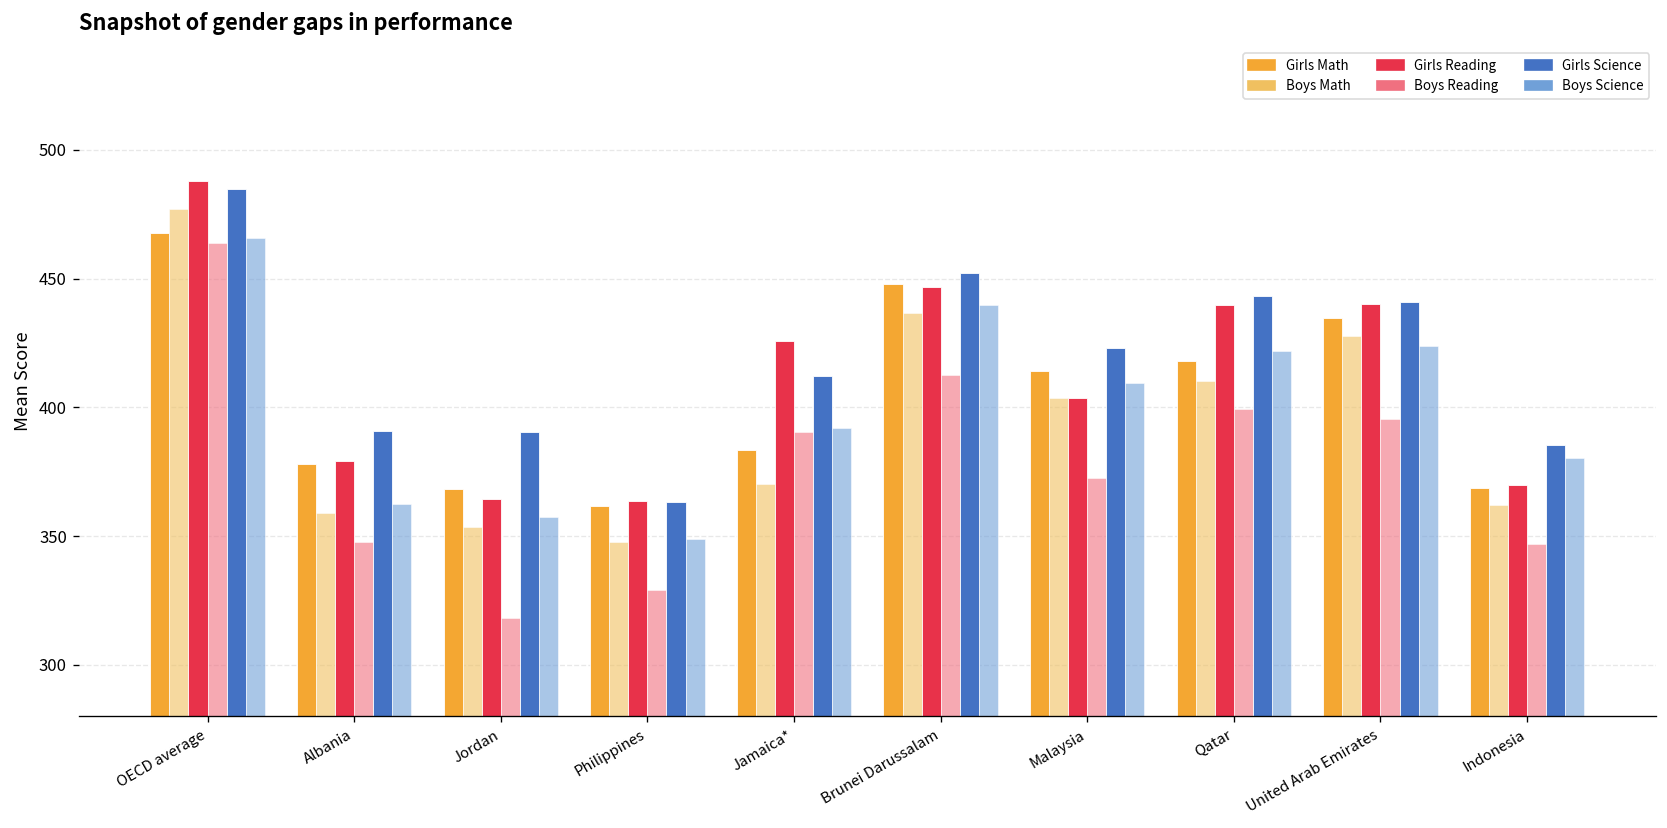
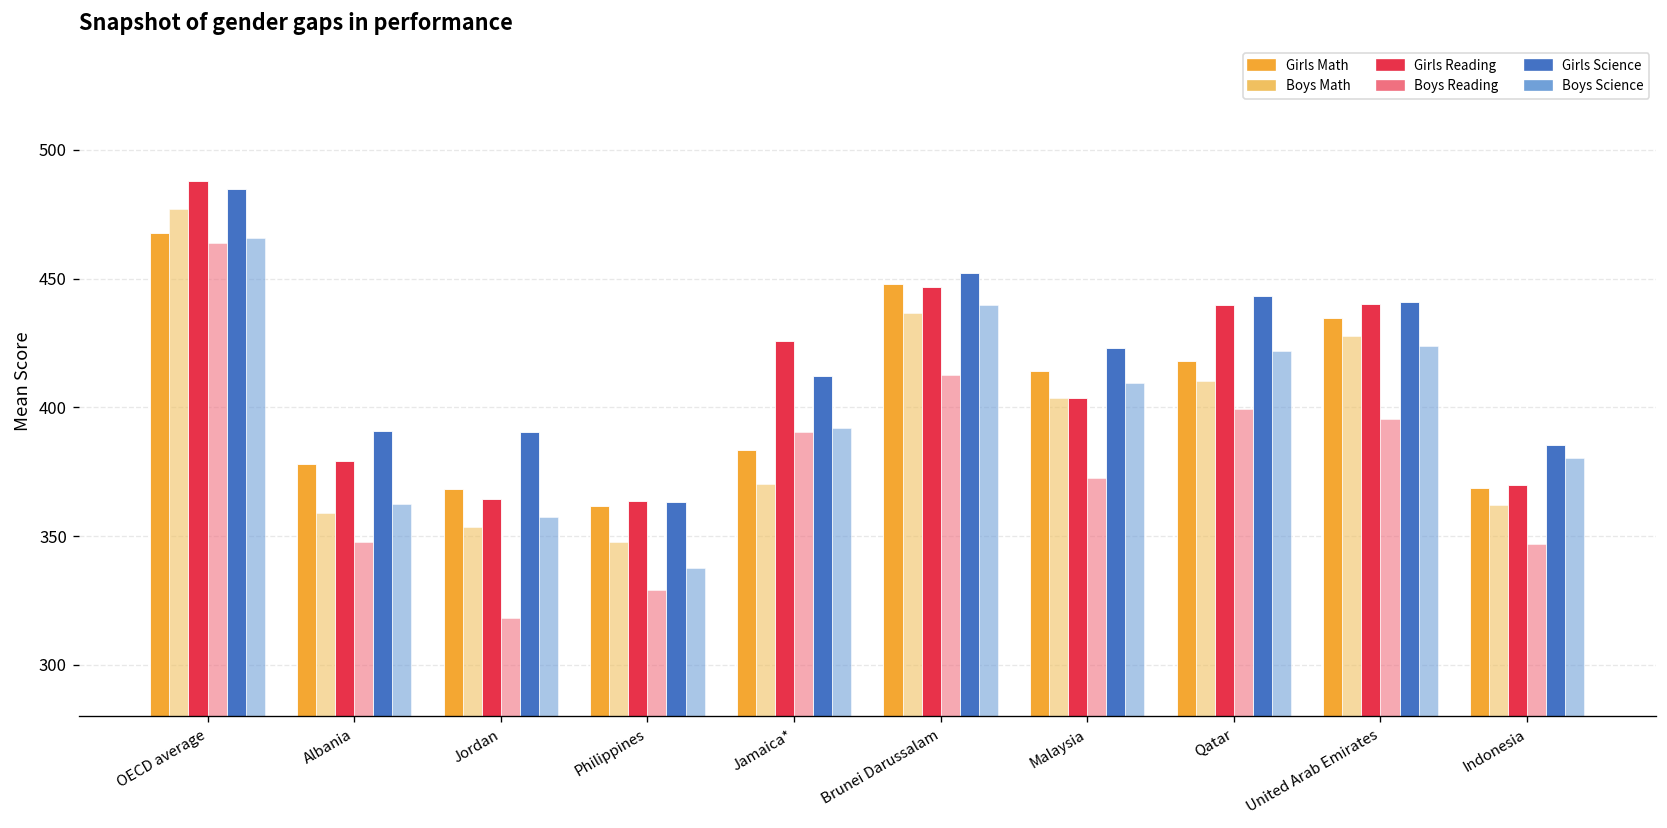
  {
    "Girls Reading": {
      "OECD average": 488,
      "Albania": 379,
      "Jordan": 364,
      "Philippines": 364,
      "Jamaica*": 426,
      "Brunei Darussalam": 447,
      "Malaysia": 404,
      "Qatar": 440,
      "United Arab Emirates": 440,
      "Indonesia": 370
    },
    "Boys Reading": {
      "OECD average": 464,
      "Albania": 348,
      "Jordan": 318,
      "Philippines": 329,
      "Jamaica*": 391,
      "Brunei Darussalam": 413,
      "Malaysia": 373,
      "Qatar": 399,
      "United Arab Emirates": 396,
      "Indonesia": 347
    },
    "Girls Science": {
      "OECD average": 485,
      "Albania": 391,
      "Jordan": 390,
      "Philippines": 363,
      "Jamaica*": 412,
      "Brunei Darussalam": 452,
      "Malaysia": 423,
      "Qatar": 443,
      "United Arab Emirates": 441,
      "Indonesia": 385
    },
    "Boys Science": {
      "OECD average": 466,
      "Albania": 362,
      "Jordan": 358,
-     "Philippines": 349,
+     "Philippines": 337,
      "Jamaica*": 392,
      "Brunei Darussalam": 440,
      "Malaysia": 410,
      "Qatar": 422,
      "United Arab Emirates": 424,
      "Indonesia": 380
    }
  }
